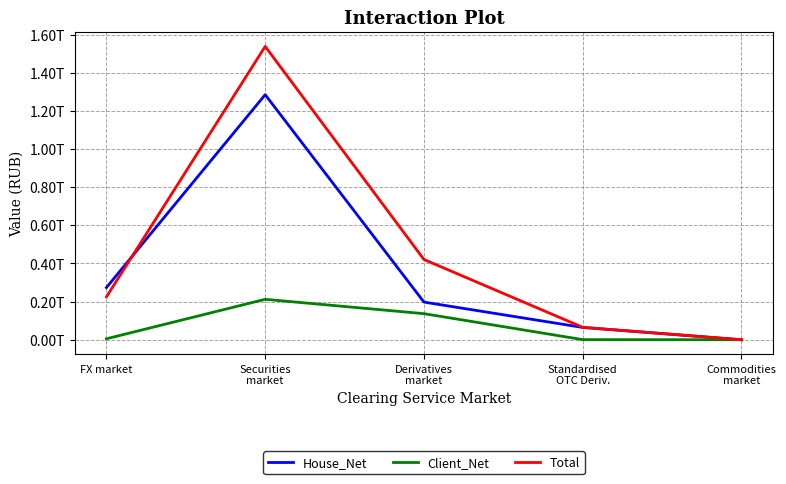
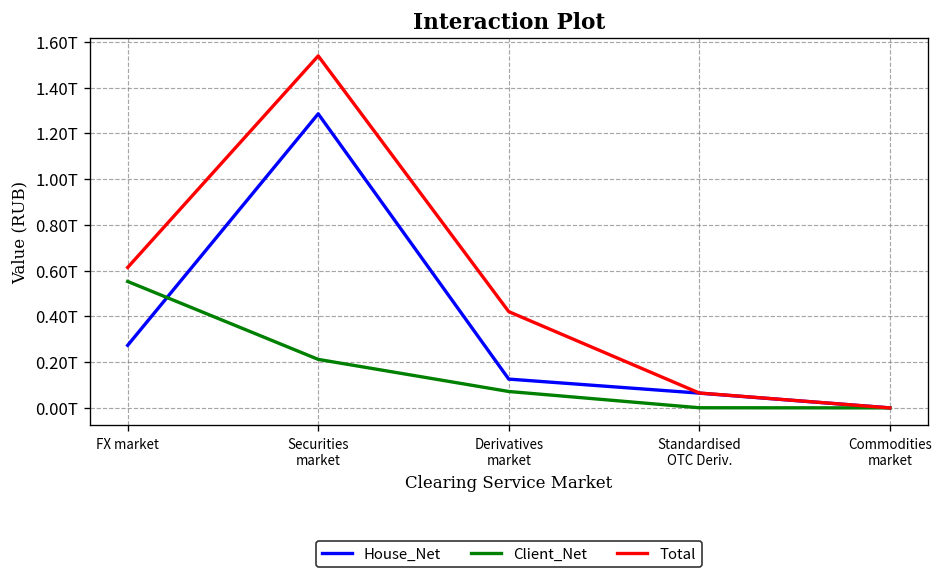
  {
    "House_Net": {
      "FX market": "0.27T",
      "Securities market": "1.29T",
-     "Derivatives market": "0.20T"
+     "Derivatives market": "0.13T"
    },
    "Client_Net": {
-     "FX market": "0.00T",
+     "FX market": "0.55T",
      "Securities market": "0.21T",
-     "Derivatives market": "0.14T",
+     "Derivatives market": "0.07T",
      "Standardised OTC Deriv.": "0.00T"
    },
    "Total": {
-     "FX market": "0.22T",
+     "FX market": "0.61T",
      "Securities market": "1.54T",
      "Derivatives market": "0.42T"
    }
  }
